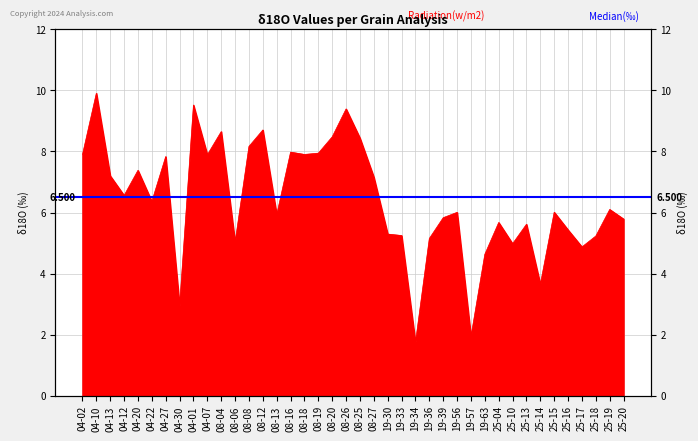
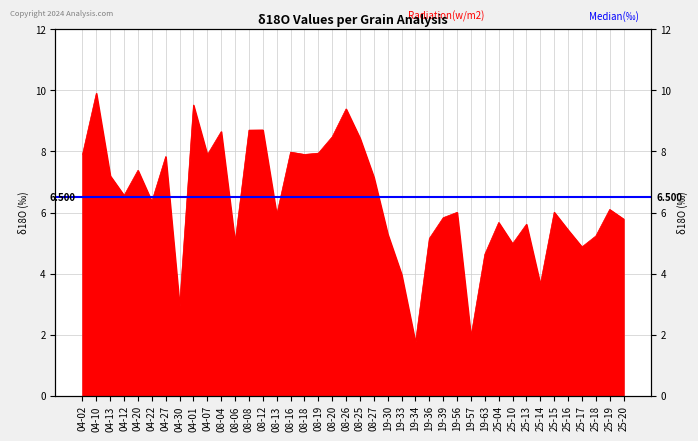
  {
    "04-02": 7.9,
    "04-10": 9.9,
    "04-13": 7.2,
    "04-12": 6.6,
    "04-20": 7.4,
    "04-22": 6.4,
    "04-27": 7.8,
    "04-30": 3.0,
    "04-01": 9.5,
    "04-07": 7.9,
    "08-04": 8.7,
    "08-06": 5.0,
-   "08-08": 8.2,
+   "08-08": 8.7,
    "08-12": 8.7,
    "08-13": 5.9,
    "08-16": 8.0,
    "08-18": 7.9,
    "08-19": 7.9,
    "08-20": 8.5,
    "08-26": 9.4,
    "08-25": 8.4,
    "08-27": 7.2,
    "19-30": 5.3,
-   "19-33": 5.2,
+   "19-33": 4.0,
    "19-34": 1.7,
    "19-36": 5.2,
    "19-39": 5.8,
    "19-56": 6.0,
    "19-57": 1.9,
    "19-63": 4.6,
    "25-04": 5.7,
    "25-10": 5.0,
    "25-13": 5.6,
    "25-14": 3.7,
    "25-15": 6.0,
    "25-16": 5.4,
    "25-17": 4.9,
    "25-18": 5.2,
    "25-19": 6.1,
    "25-20": 5.8
  }
